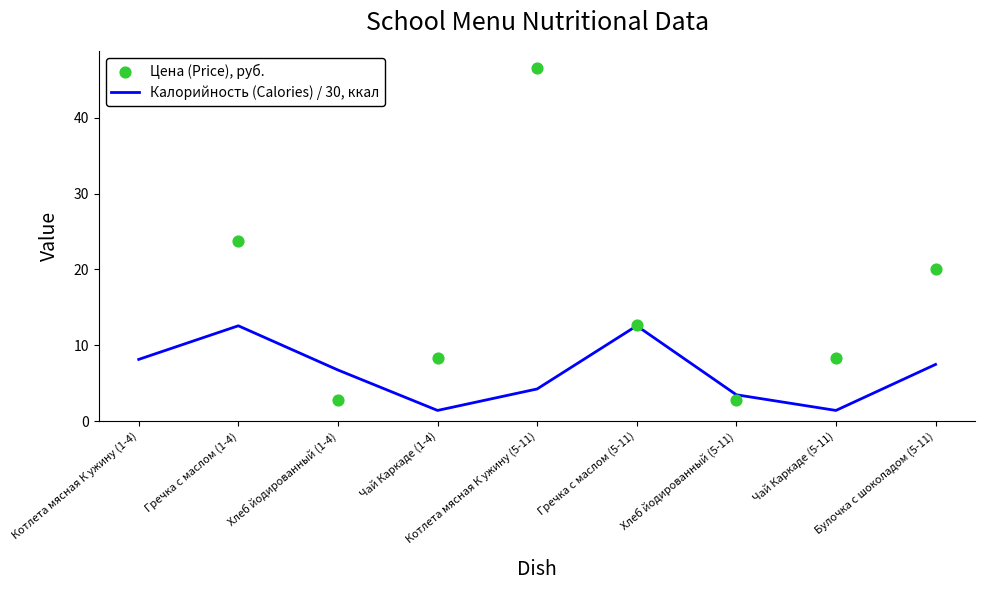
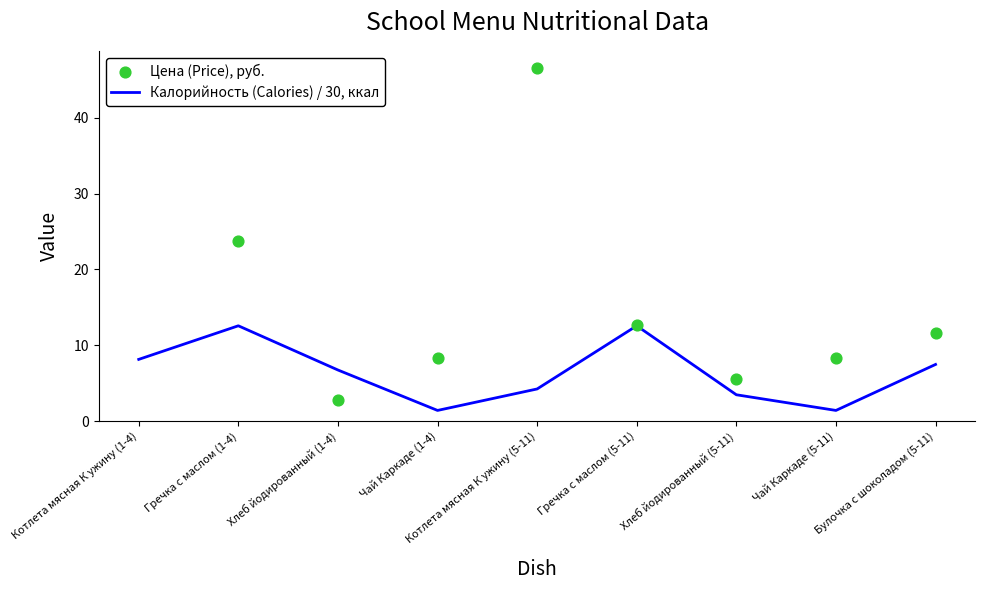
  {
    "Калорийность (Calories) / 30, ккал": {
      "Котлета мясная К ужину (1-4)": 8,
      "Гречка с маслом (1-4)": 13,
      "Хлеб йодированный (1-4)": 7,
      "Чай Каркаде (1-4)": 1,
      "Котлета мясная К ужину (5-11)": 4,
      "Хлеб йодированный (5-11)": 3,
      "Чай Каркаде (5-11)": 1,
      "Булочка с шоколадом (5-11)": 7
    },
    "Цена (Price), руб.": {
-     "Хлеб йодированный (5-11)": 3,
-     "Булочка с шоколадом (5-11)": 20
+     "Хлеб йодированный (5-11)": 6,
+     "Булочка с шоколадом (5-11)": 12
    }
  }
